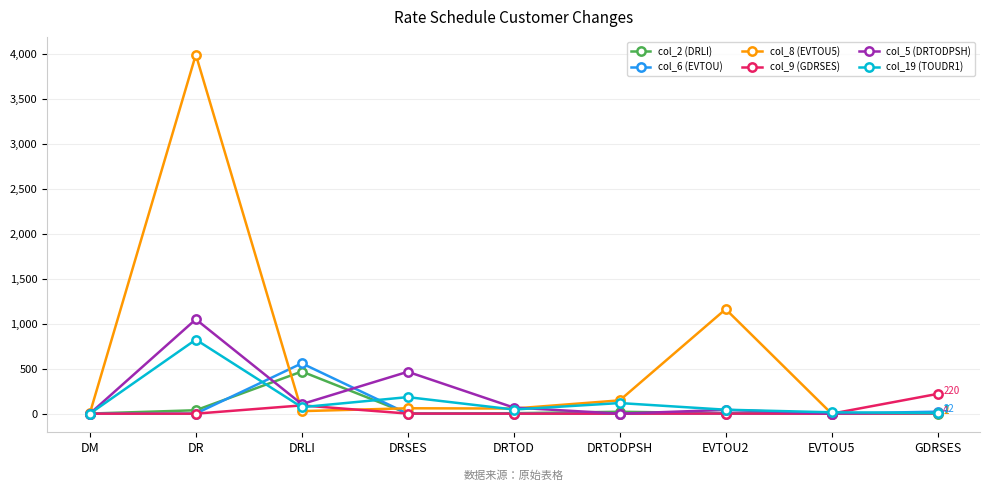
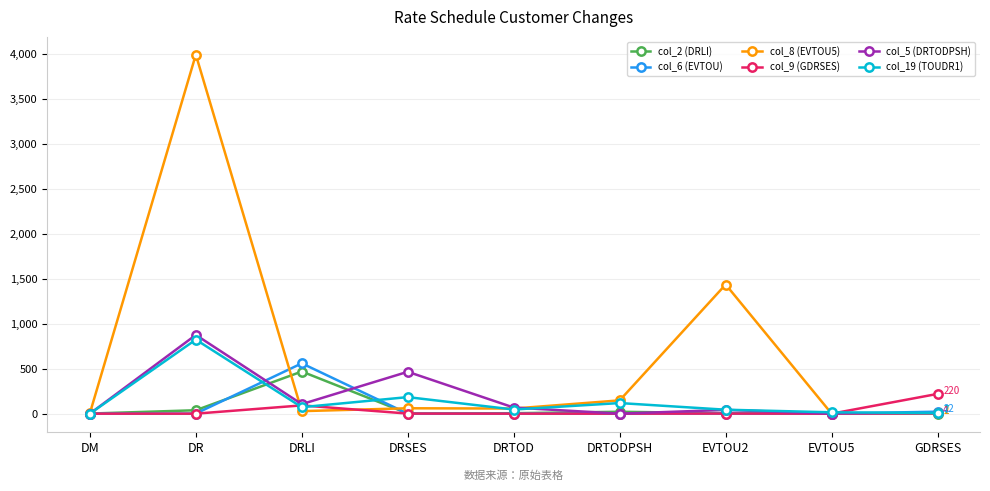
  {
    "col_2 (DRLI)": {
      "DR": "0",
      "DRLI": "500"
    },
    "col_8 (EVTOU5)": {
      "DR": "4,000",
      "DRLI": "0",
      "DRSES": "100",
      "DRTODPSH": "100",
-     "EVTOU2": "1,200"
+     "EVTOU2": "1,400"
    },
    "col_9 (GDRSES)": {
      "GDRSES": "220"
    },
    "col_5 (DRTODPSH)": {
-     "DR": "1,100",
+     "DR": "900",
      "DRSES": "500"
    }
  }
